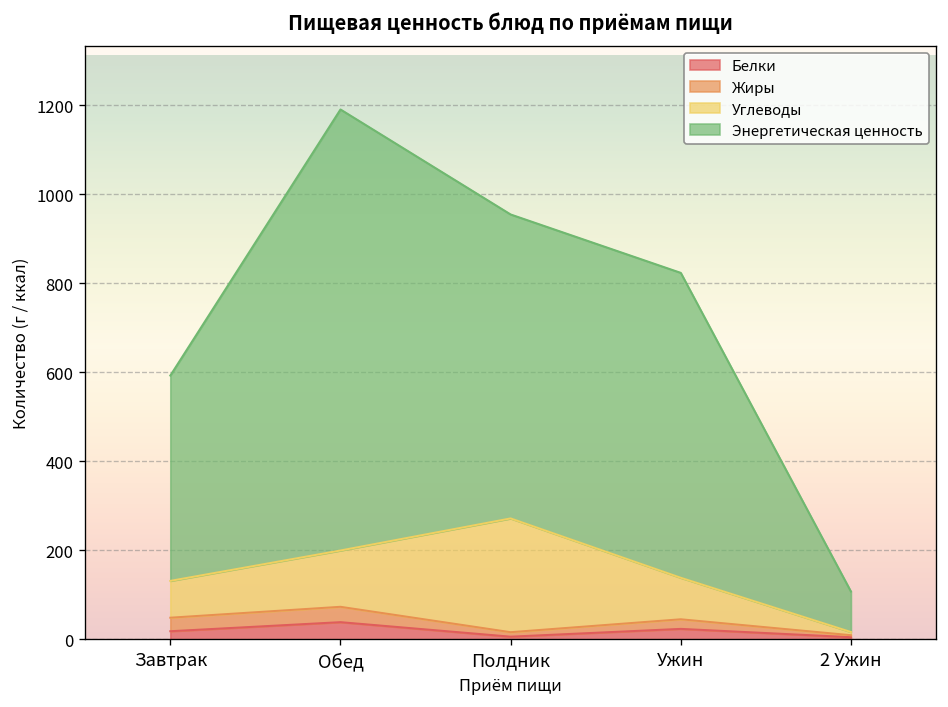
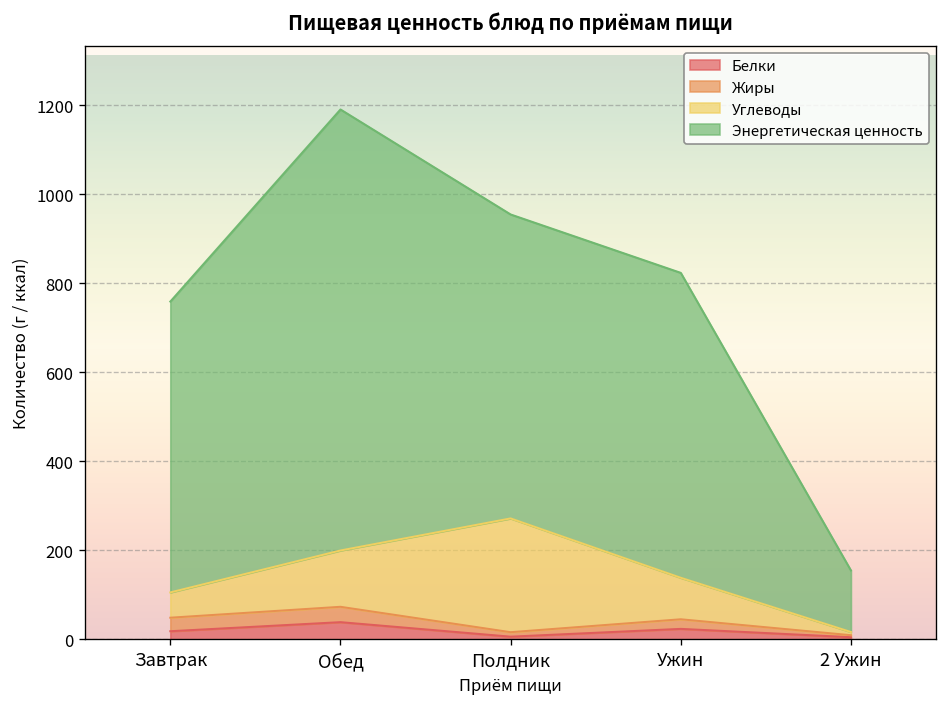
  {
    "Углеводы": {
-     "Завтрак": 80,
+     "Завтрак": 60,
      "Обед": 130,
      "Полдник": 260,
      "Ужин": 90,
      "2 Ужин": 10
    },
    "Энергетическая ценность": {
-     "Завтрак": 460,
+     "Завтрак": 650,
      "Обед": 990,
      "Полдник": 680,
      "Ужин": 680,
-     "2 Ужин": 90
+     "2 Ужин": 140
    }
  }
